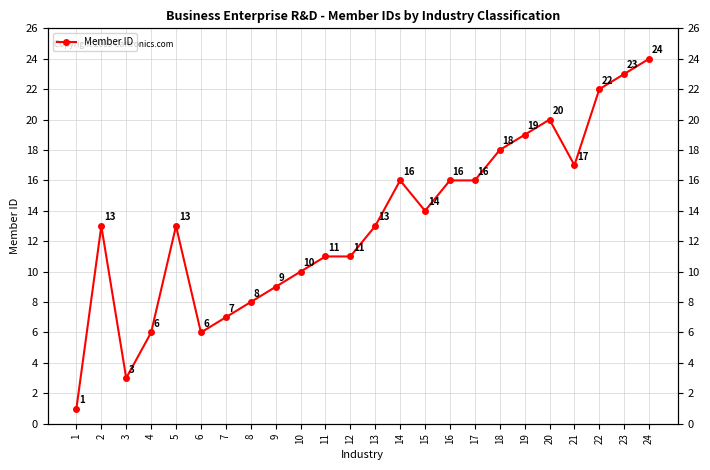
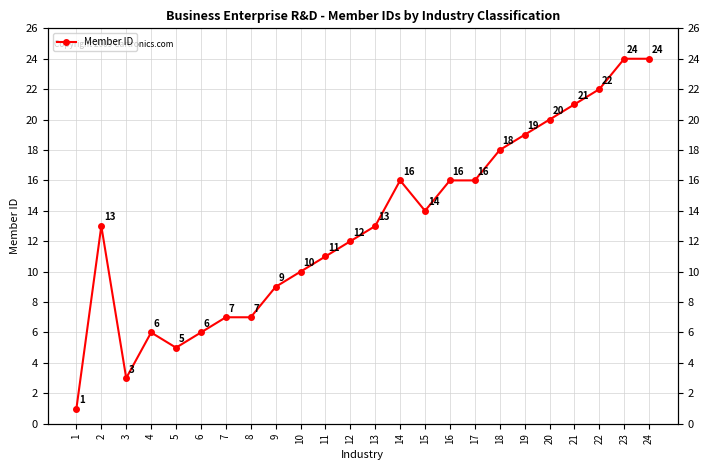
  {
    "1": 1,
    "2": 13,
    "3": 3,
    "4": 6,
-   "5": 13,
+   "5": 5,
    "6": 6,
    "7": 7,
-   "8": 8,
+   "8": 7,
    "9": 9,
    "10": 10,
    "11": 11,
-   "12": 11,
+   "12": 12,
    "13": 13,
    "14": 16,
    "15": 14,
    "16": 16,
    "17": 16,
    "18": 18,
    "19": 19,
    "20": 20,
-   "21": 17,
+   "21": 21,
    "22": 22,
-   "23": 23,
+   "23": 24,
    "24": 24
  }
